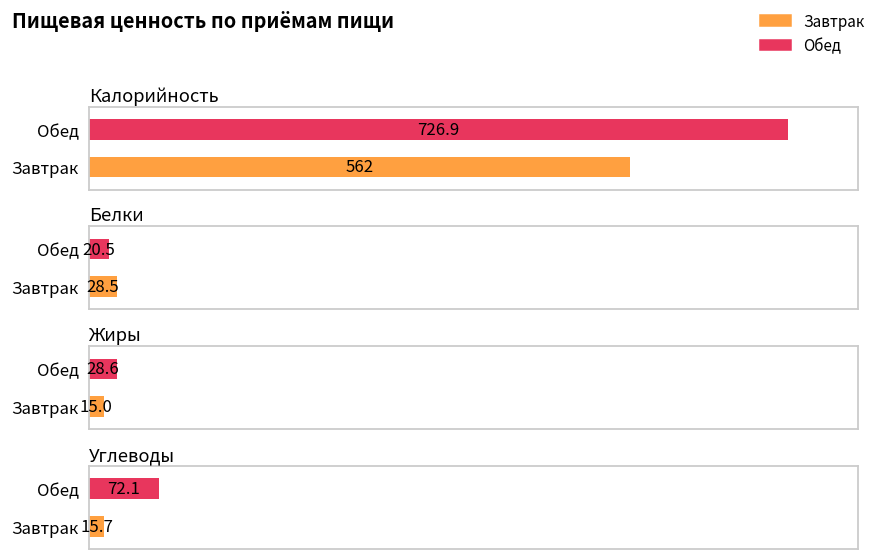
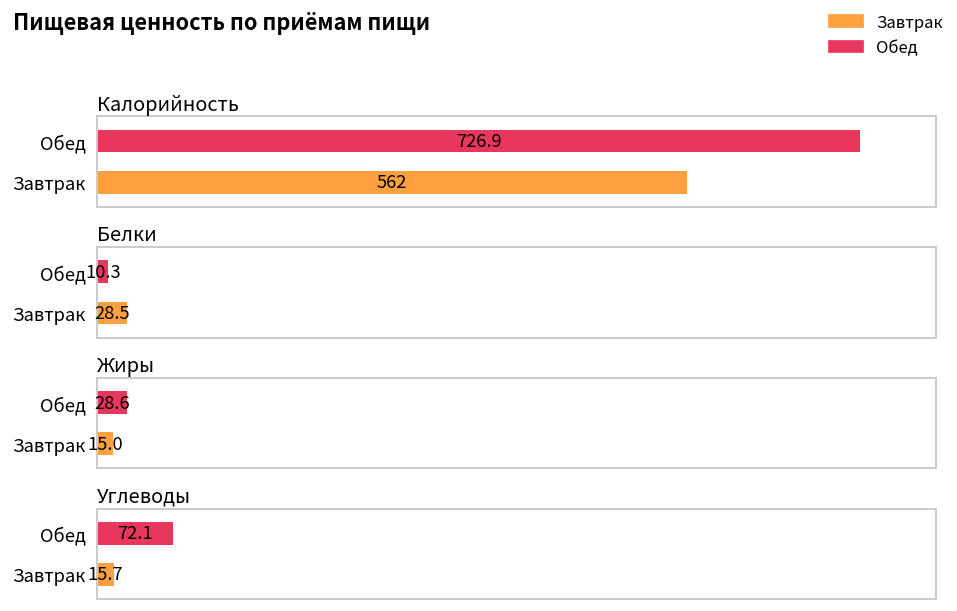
  {
    "Калорийность": {
      "Обед": 726.9,
      "Завтрак": 562
    },
    "Белки": {
-     "Обед": 20.5,
+     "Обед": 10.3,
      "Завтрак": 28.5
    },
    "Жиры": {
      "Обед": 28.6,
      "Завтрак": 15.0
    },
    "Углеводы": {
      "Обед": 72.1,
      "Завтрак": 15.7
    }
  }
